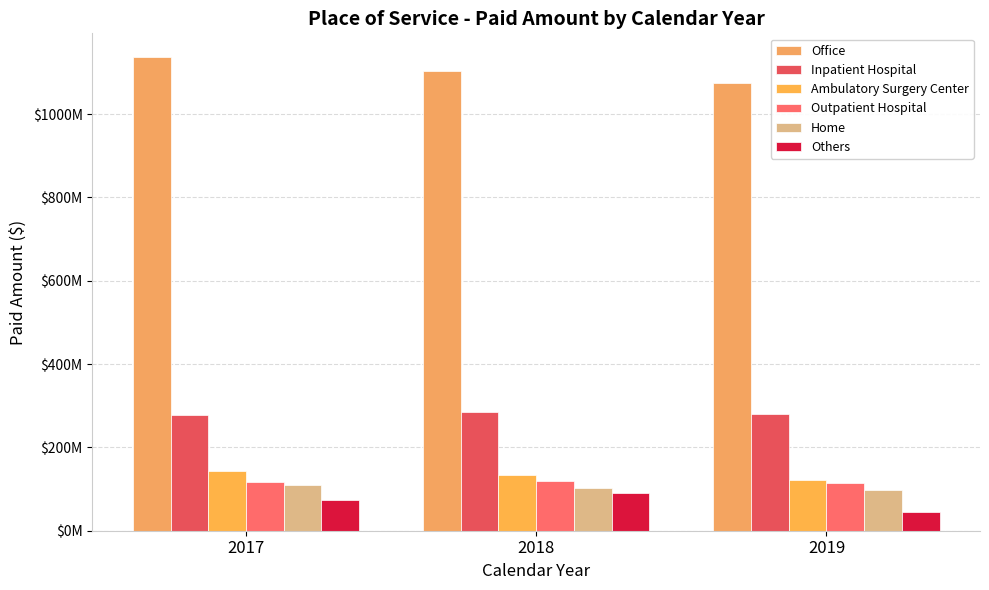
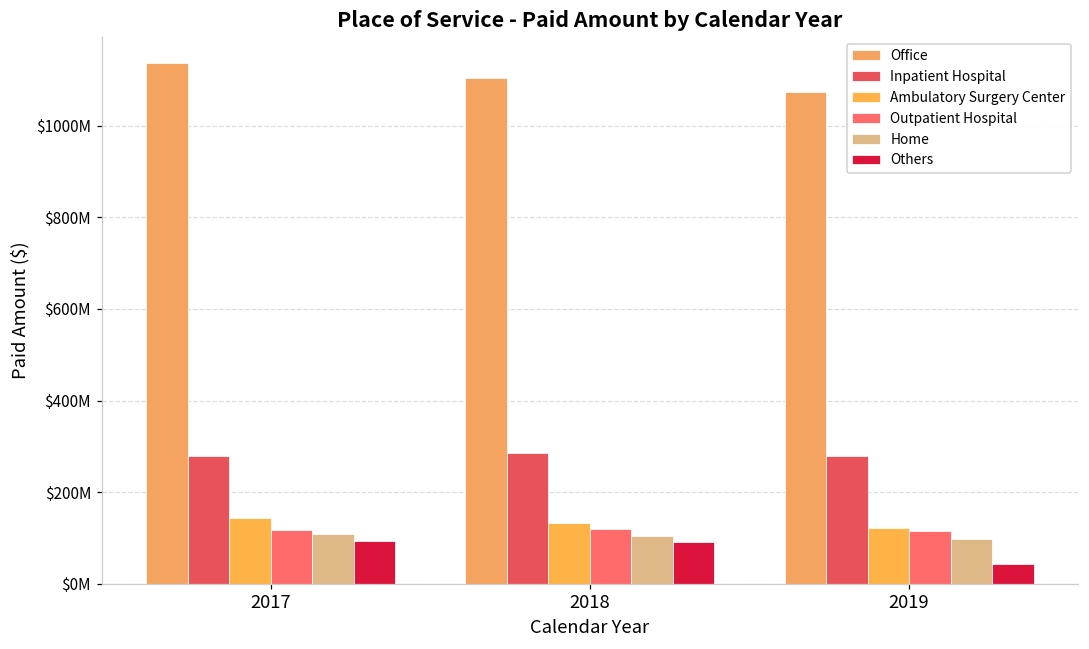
  {
    "Others": {
-     "2017": "$70000000",
+     "2017": "$90000000",
      "2018": "$90000000",
      "2019": "$40000000"
    }
  }
